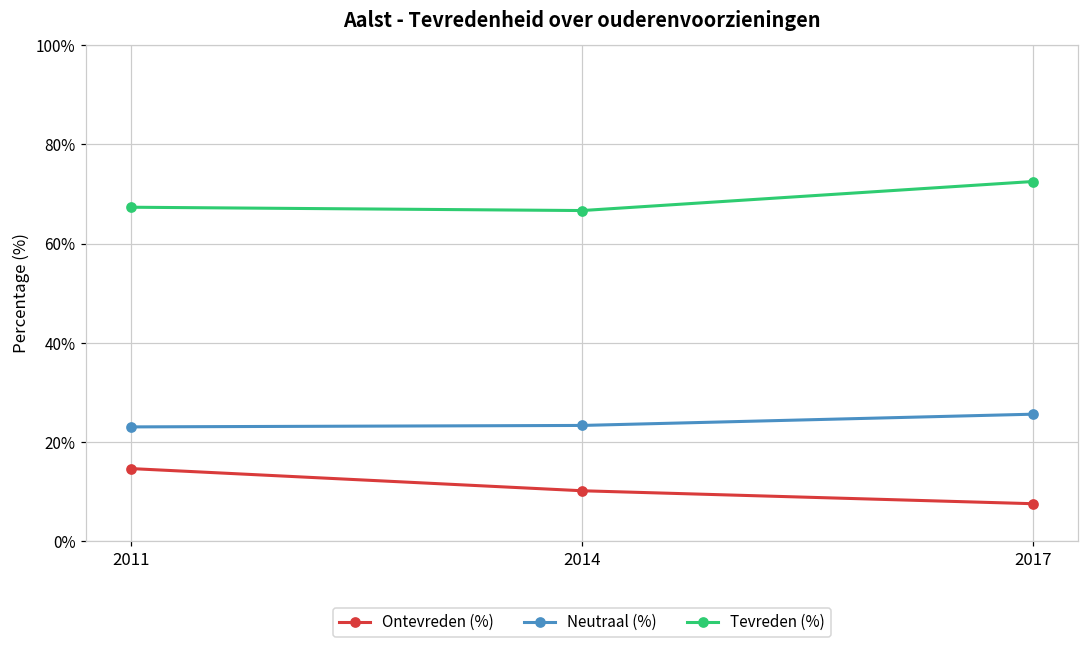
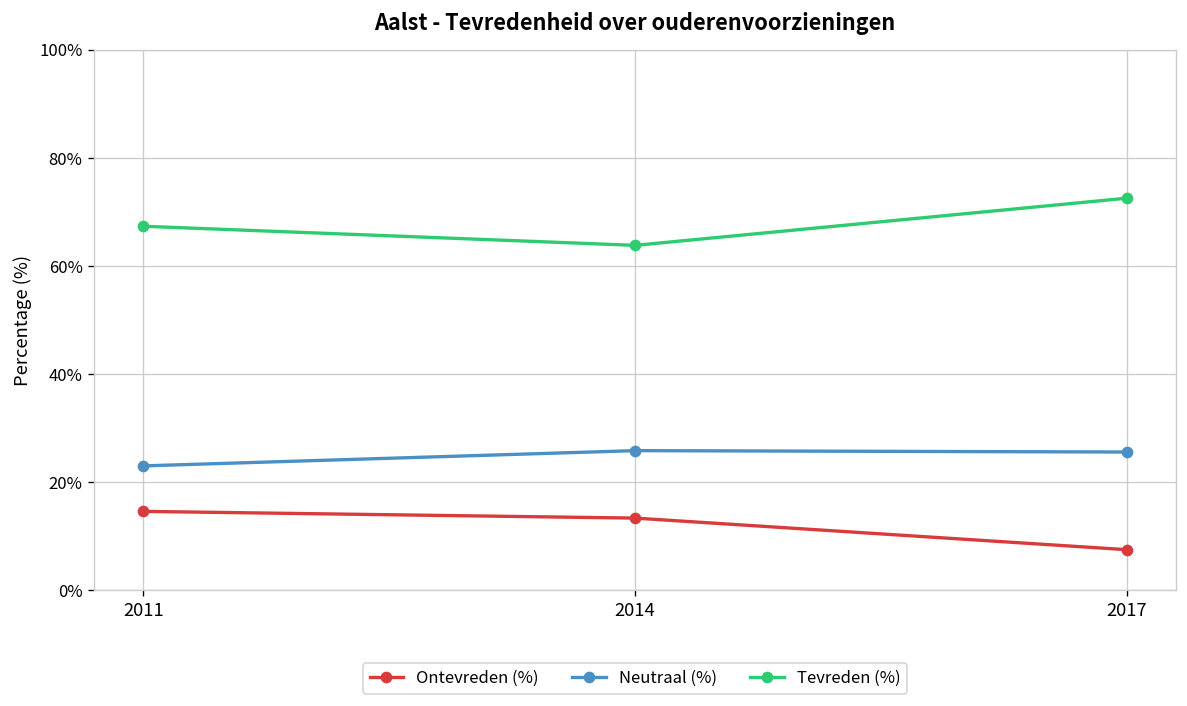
  {
    "Ontevreden (%)": {
      "2011": "15%",
-     "2014": "10%",
+     "2014": "13%",
      "2017": "7%"
    },
    "Neutraal (%)": {
      "2011": "23%",
-     "2014": "23%",
+     "2014": "26%",
      "2017": "26%"
    },
    "Tevreden (%)": {
      "2011": "67%",
-     "2014": "67%",
+     "2014": "64%",
      "2017": "73%"
    }
  }
